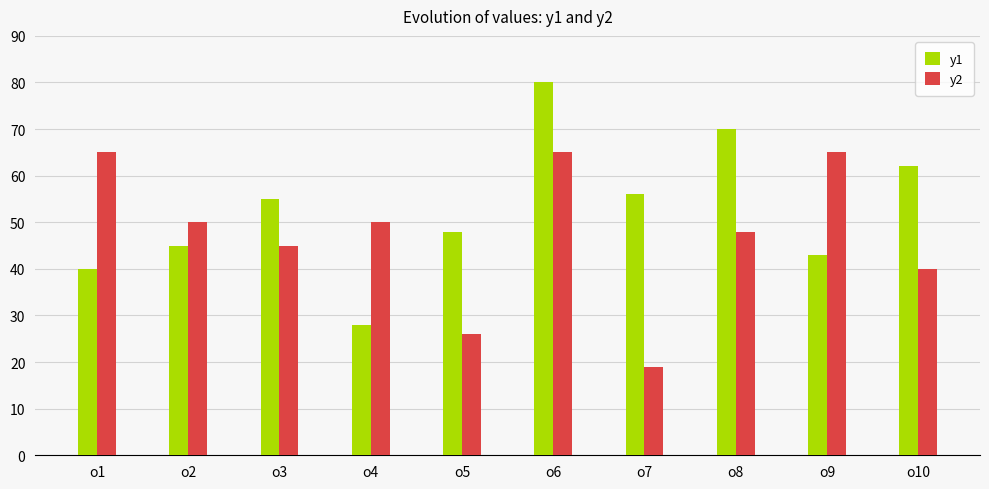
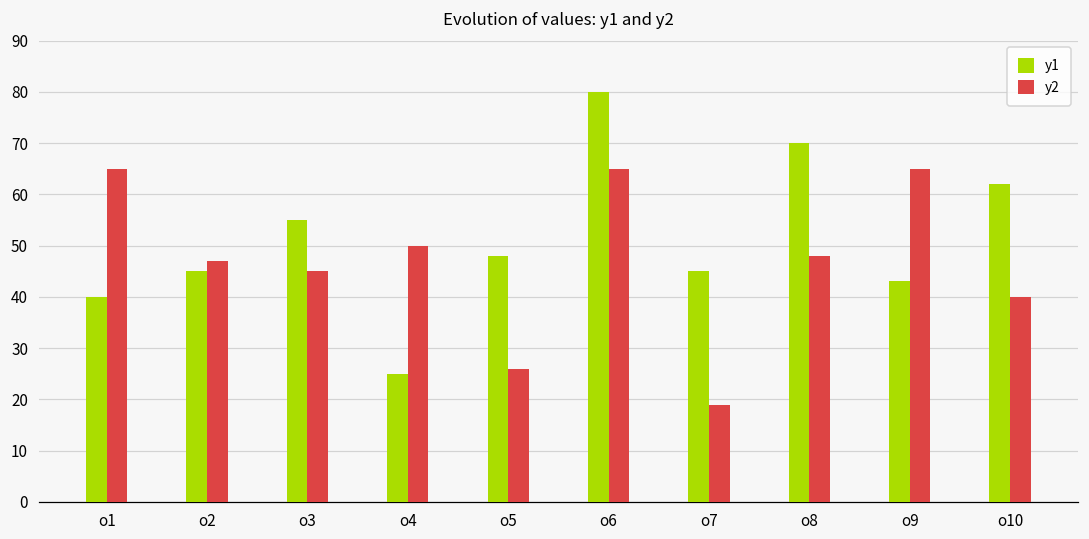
  {
    "y1": {
      "o1": 40,
      "o2": 45,
      "o3": 55,
-     "o4": 28,
+     "o4": 25,
      "o5": 48,
      "o6": 80,
-     "o7": 56,
+     "o7": 45,
      "o8": 70,
      "o9": 43,
      "o10": 62
    },
    "y2": {
      "o1": 65,
-     "o2": 50,
+     "o2": 47,
      "o3": 45,
      "o4": 50,
      "o5": 26,
      "o6": 65,
      "o7": 19,
      "o8": 48,
      "o9": 65,
      "o10": 40
    }
  }
